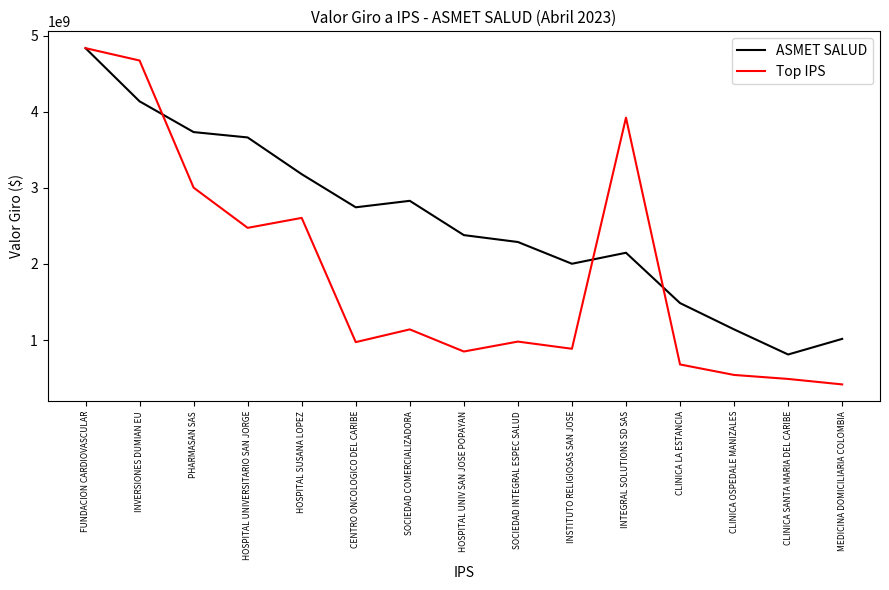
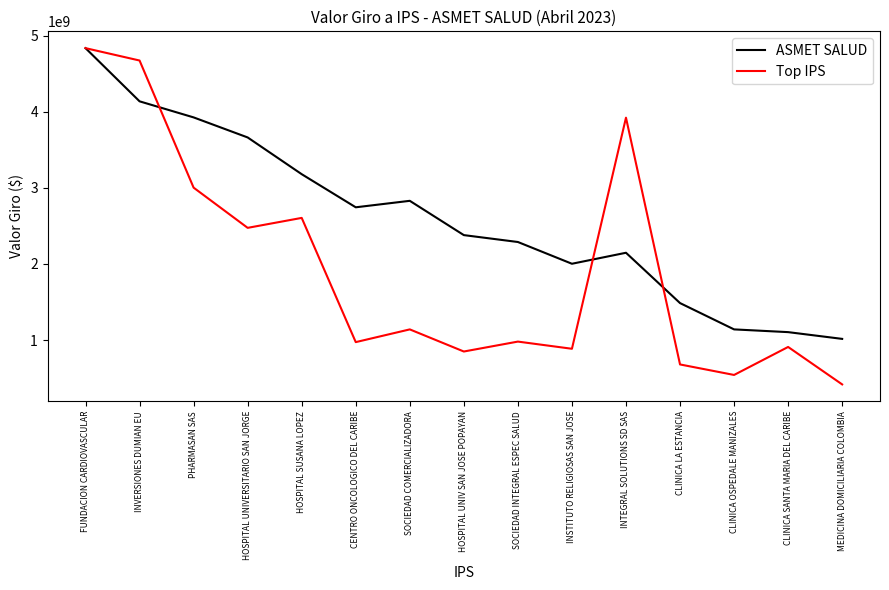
  {
    "ASMET SALUD": {
      "INVERSIONES DUMIAN EU": 4100000000,
-     "PHARMASAN SAS": 3700000000,
+     "PHARMASAN SAS": 3900000000,
      "HOSPITAL UNIVERSITARIO SAN JORGE": 3700000000,
      "HOSPITAL SUSANA LOPEZ": 3200000000,
      "CENTRO ONCOLOGICO DEL CARIBE": 2700000000,
      "SOCIEDAD COMERCIALIZADORA": 2800000000,
      "HOSPITAL UNIV SAN JOSE POPAYAN": 2400000000,
      "SOCIEDAD INTEGRAL ESPEC SALUD": 2300000000,
      "INSTITUTO RELIGIOSAS SAN JOSE": 2000000000,
      "INTEGRAL SOLUTIONS SD SAS": 2100000000,
      "CLINICA LA ESTANCIA": 1500000000,
      "CLINICA OSPEDALE MANIZALES": 1100000000,
-     "CLINICA SANTA MARIA DEL CARIBE": 800000000,
+     "CLINICA SANTA MARIA DEL CARIBE": 1100000000,
      "MEDICINA DOMICILIARIA COLOMBIA": 1000000000
    },
    "Top IPS": {
      "INVERSIONES DUMIAN EU": 4700000000,
      "PHARMASAN SAS": 3000000000,
      "HOSPITAL UNIVERSITARIO SAN JORGE": 2500000000,
      "HOSPITAL SUSANA LOPEZ": 2600000000,
      "CENTRO ONCOLOGICO DEL CARIBE": 1000000000,
      "SOCIEDAD COMERCIALIZADORA": 1100000000,
      "HOSPITAL UNIV SAN JOSE POPAYAN": 800000000,
      "SOCIEDAD INTEGRAL ESPEC SALUD": 1000000000,
      "INSTITUTO RELIGIOSAS SAN JOSE": 900000000,
      "INTEGRAL SOLUTIONS SD SAS": 3900000000,
      "CLINICA LA ESTANCIA": 700000000,
      "CLINICA OSPEDALE MANIZALES": 500000000,
-     "CLINICA SANTA MARIA DEL CARIBE": 500000000,
+     "CLINICA SANTA MARIA DEL CARIBE": 900000000,
      "MEDICINA DOMICILIARIA COLOMBIA": 400000000
    }
  }
